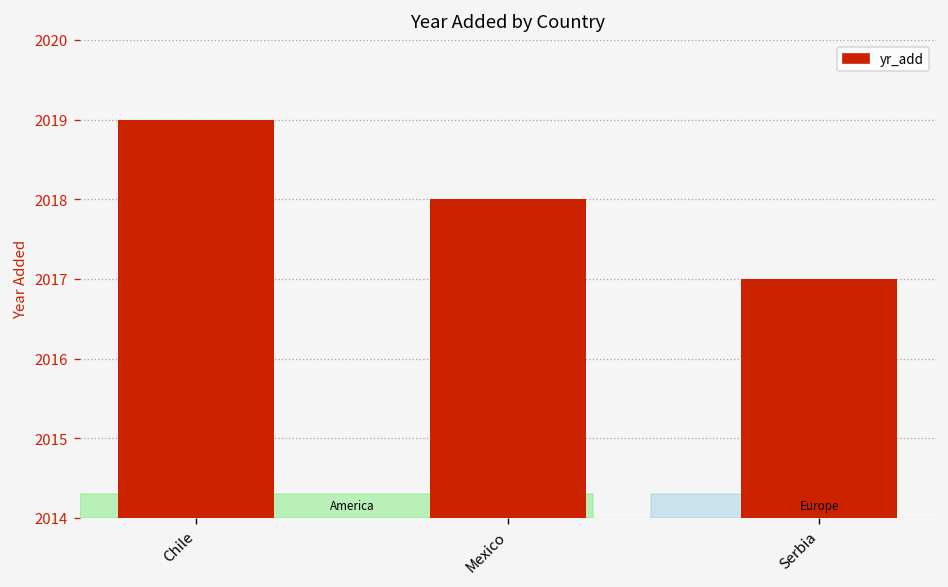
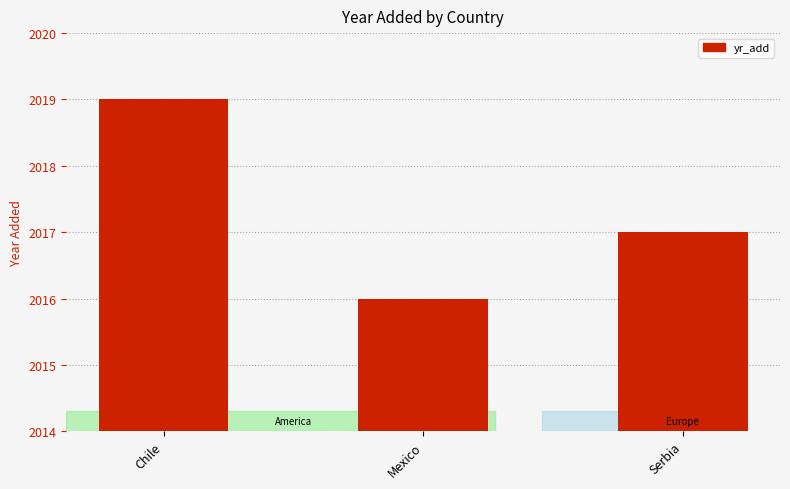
  {
    "Chile": 2019,
-   "Mexico": 2018,
+   "Mexico": 2016,
    "Serbia": 2017
  }
